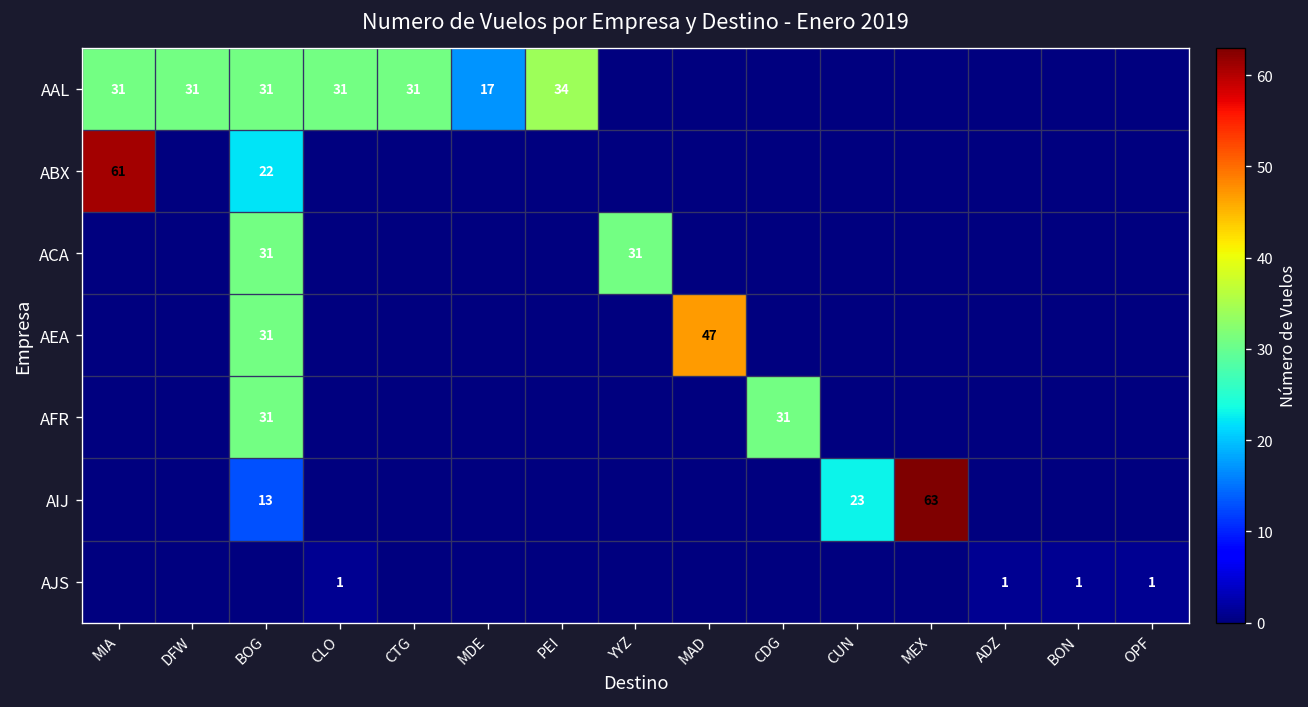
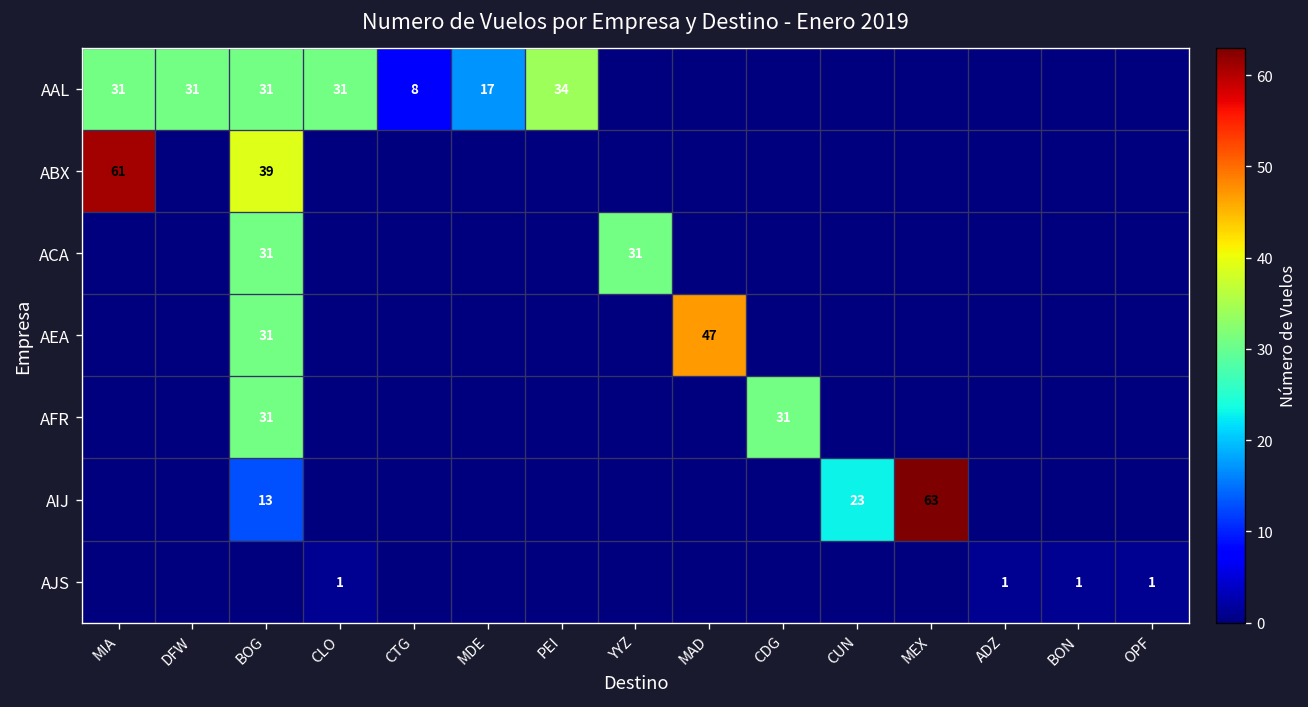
  {
    "AAL": {
      "MIA": 31,
      "DFW": 31,
      "BOG": 31,
      "CLO": 31,
-     "CTG": 31,
+     "CTG": 8,
      "MDE": 17,
      "PEI": 34
    },
    "ABX": {
      "MIA": 61,
-     "BOG": 22
+     "BOG": 39
    },
    "ACA": {
      "BOG": 31,
      "YYZ": 31
    },
    "AEA": {
      "BOG": 31,
      "MAD": 47
    },
    "AFR": {
      "BOG": 31,
      "CDG": 31
    },
    "AIJ": {
      "BOG": 13,
      "CUN": 23,
      "MEX": 63
    },
    "AJS": {
      "CLO": 1,
      "ADZ": 1,
      "BON": 1,
      "OPF": 1
    }
  }
